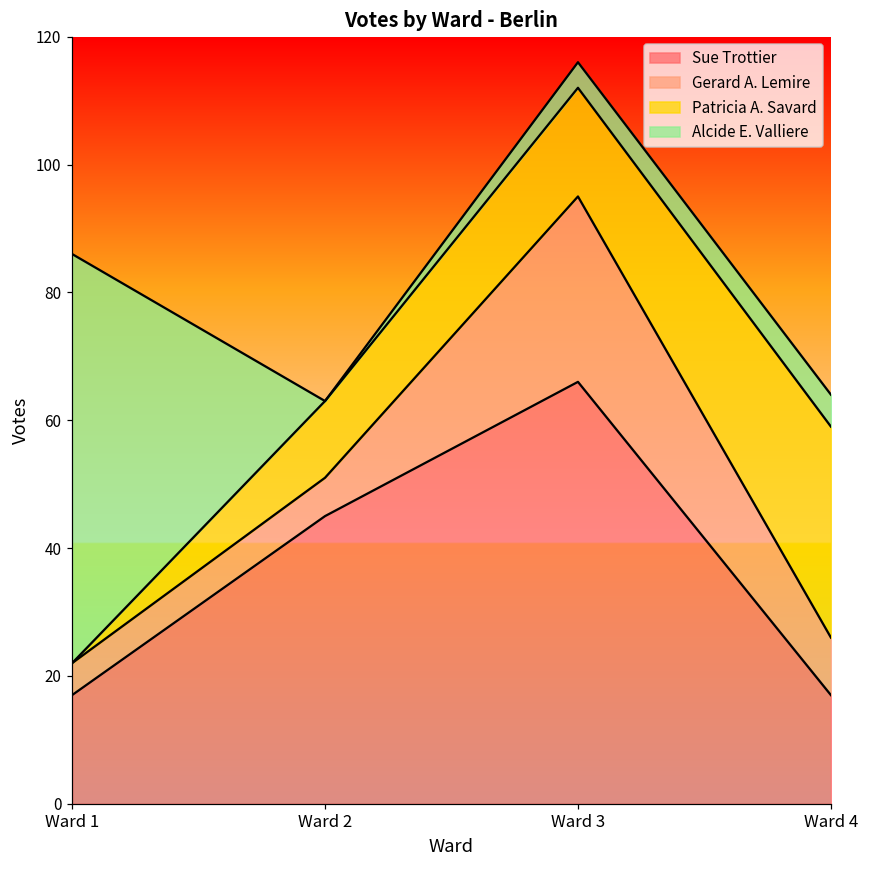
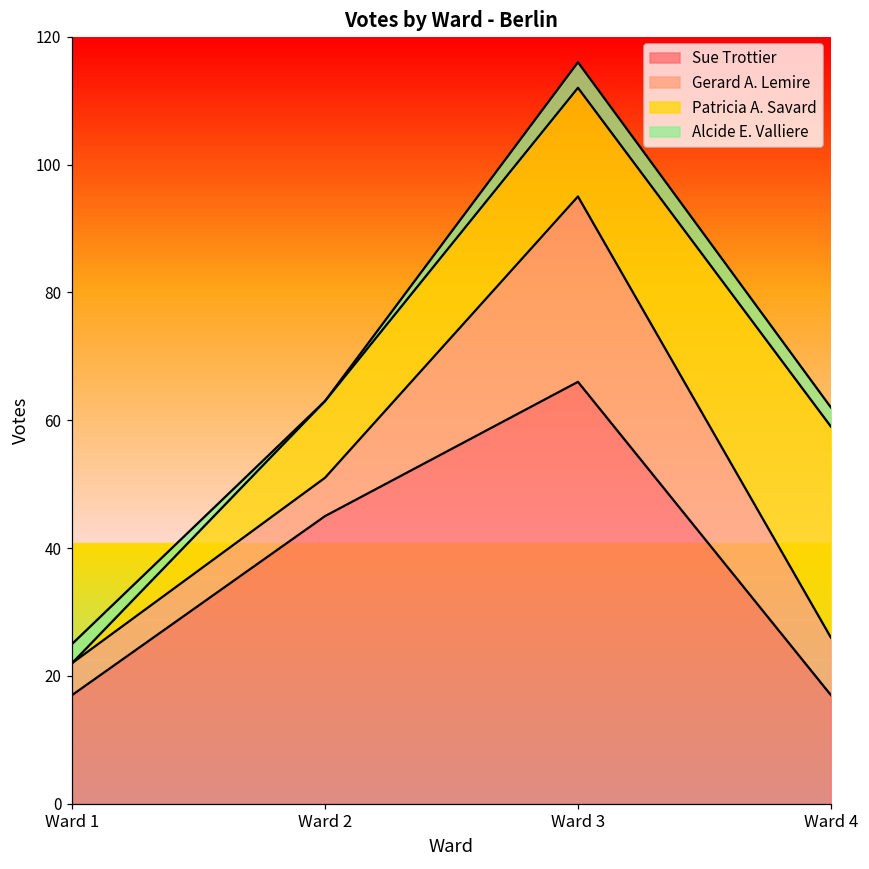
  {
    "Patricia A. Savard": {
      "Ward 3": 17,
      "Ward 4": 33
    },
    "Alcide E. Valliere": {
-     "Ward 1": 64,
+     "Ward 1": 3,
      "Ward 3": 4,
-     "Ward 4": 5
+     "Ward 4": 3
    }
  }
